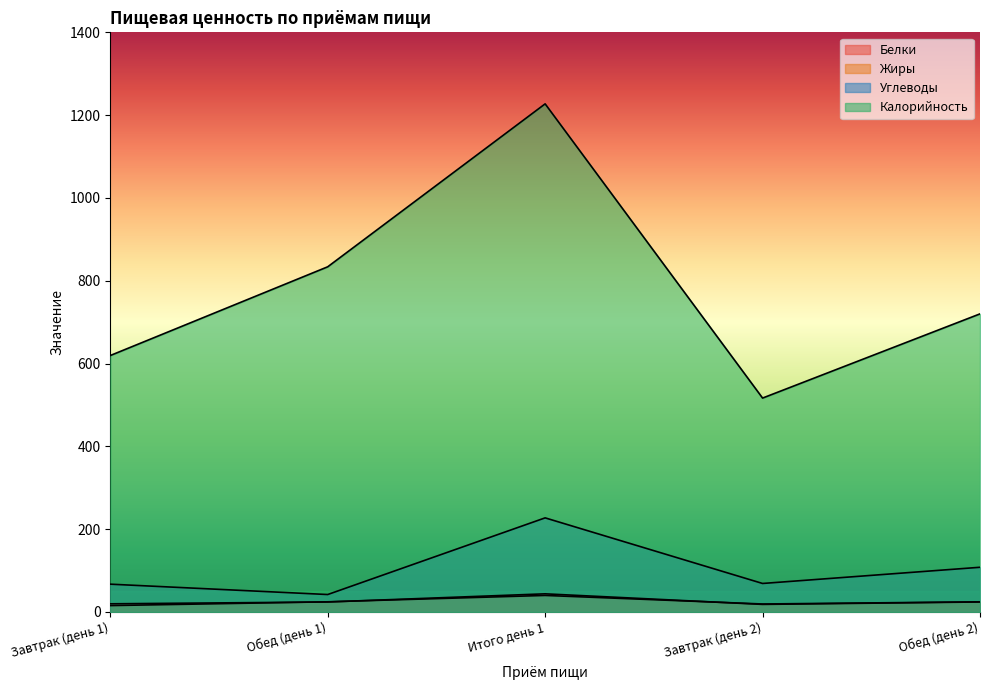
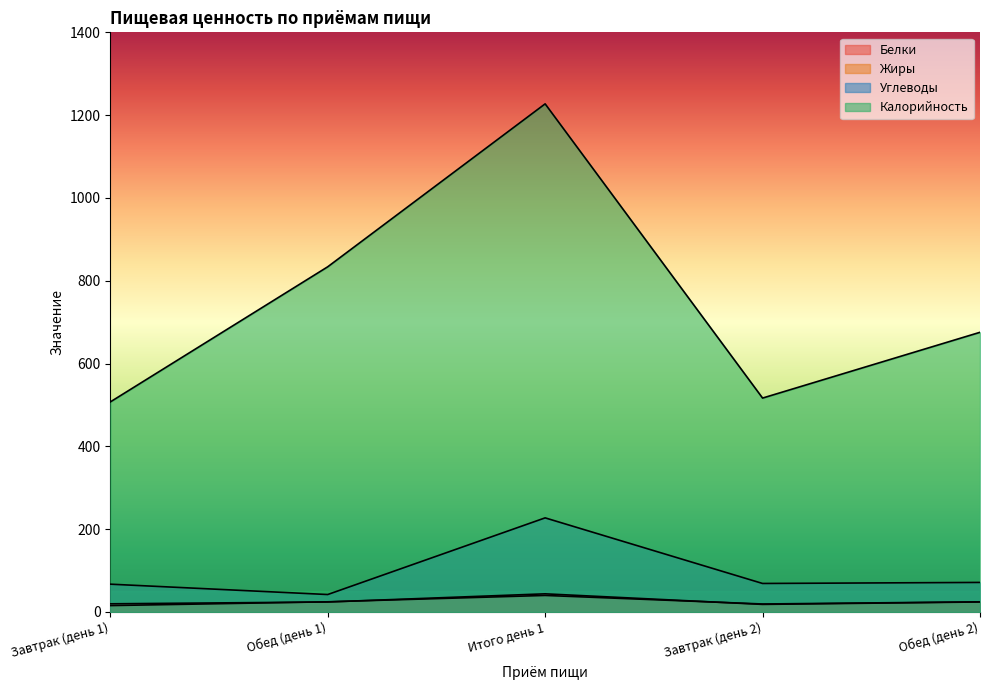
  {
    "Углеводы": {
      "Завтрак (день 1)": 70,
      "Обед (день 1)": 40,
      "Итого день 1": 230,
      "Завтрак (день 2)": 70,
-     "Обед (день 2)": 110
+     "Обед (день 2)": 70
    },
    "Калорийность": {
-     "Завтрак (день 1)": 620,
+     "Завтрак (день 1)": 510,
      "Обед (день 1)": 830,
      "Итого день 1": 1230,
      "Завтрак (день 2)": 520,
-     "Обед (день 2)": 720
+     "Обед (день 2)": 680
    }
  }
